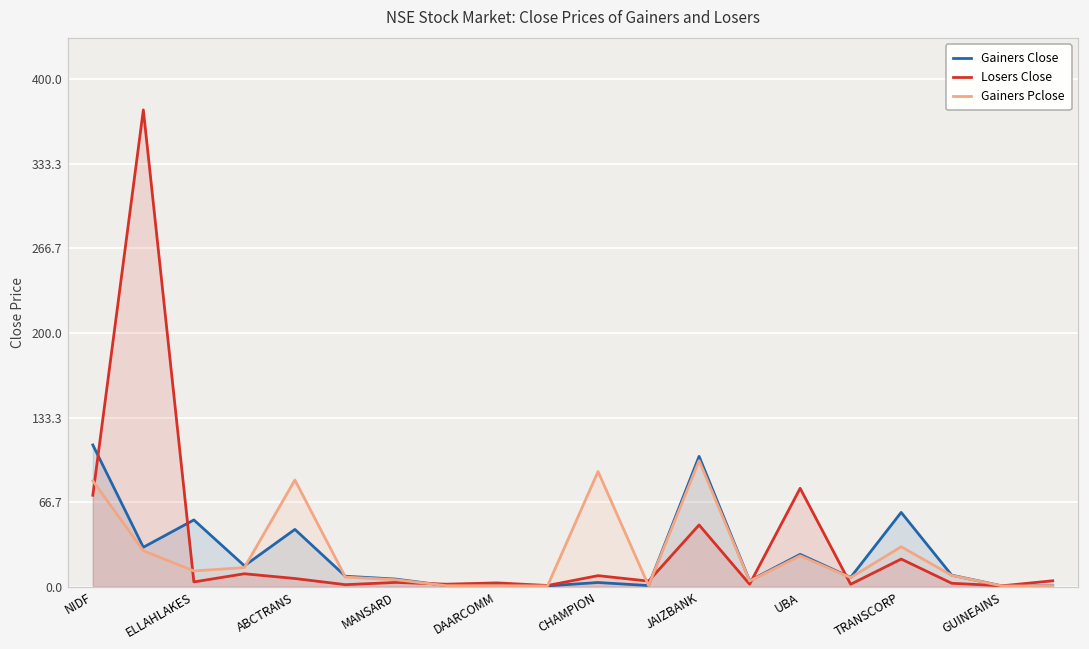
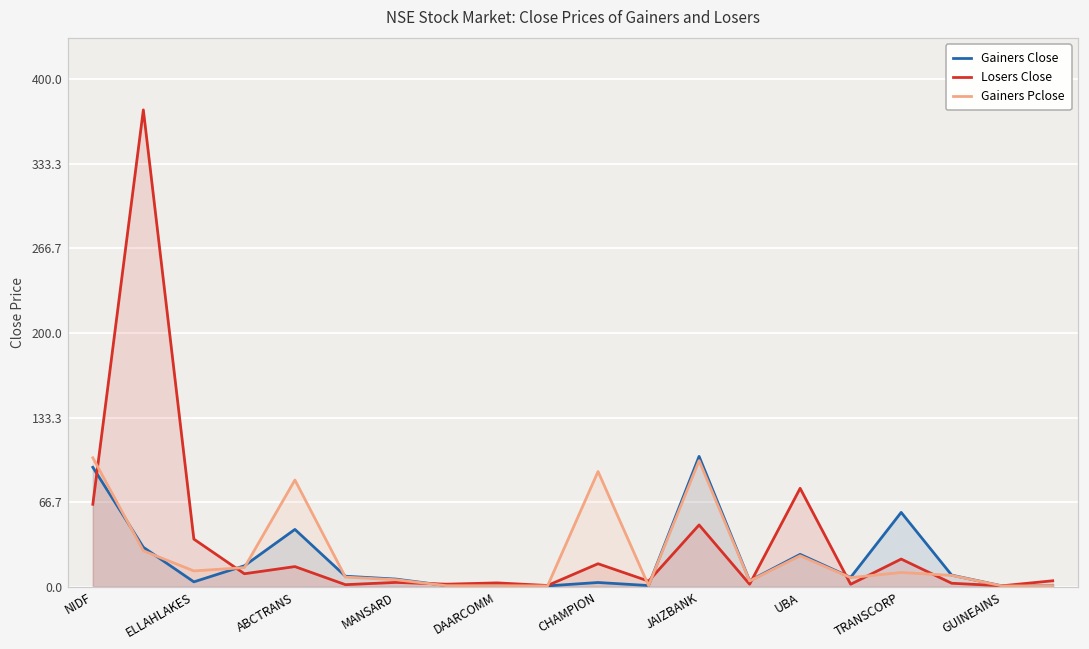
  {
    "Gainers Close": {
-     "NIDF": 112,
-     "ELLAHLAKES": 53,
+     "NIDF": 94,
+     "ELLAHLAKES": 4,
      "ABCTRANS": 45,
      "CHAMPION": 3,
      "JAIZBANK": 103,
      "TRANSCORP": 59
    },
    "Losers Close": {
-     "NIDF": 72,
-     "ELLAHLAKES": 4,
-     "ABCTRANS": 6,
-     "CHAMPION": 9,
+     "NIDF": 65,
+     "ELLAHLAKES": 37,
+     "ABCTRANS": 16,
+     "CHAMPION": 18,
      "JAIZBANK": 49,
      "UBA": 78,
      "TRANSCORP": 22
    },
    "Gainers Pclose": {
-     "NIDF": 83,
+     "NIDF": 102,
      "ELLAHLAKES": 12,
      "ABCTRANS": 84,
      "CHAMPION": 91,
      "JAIZBANK": 99,
-     "TRANSCORP": 31
+     "TRANSCORP": 11
    }
  }
